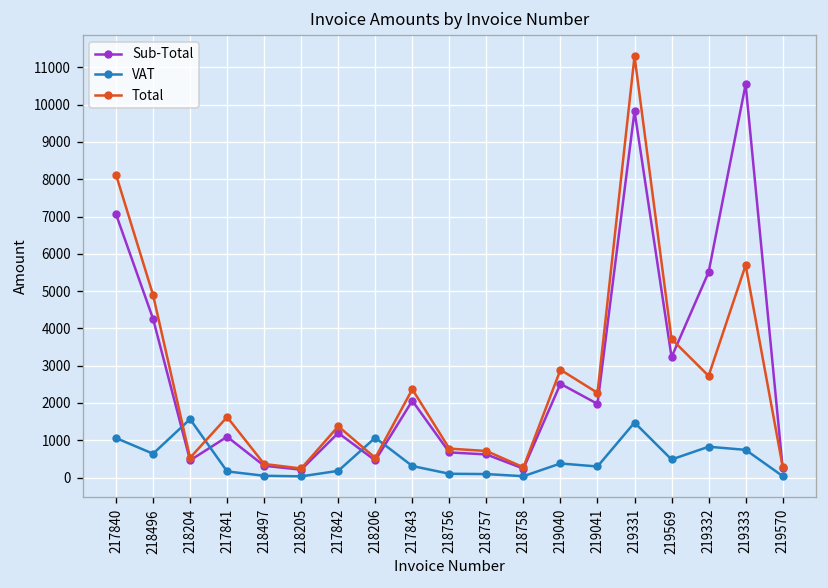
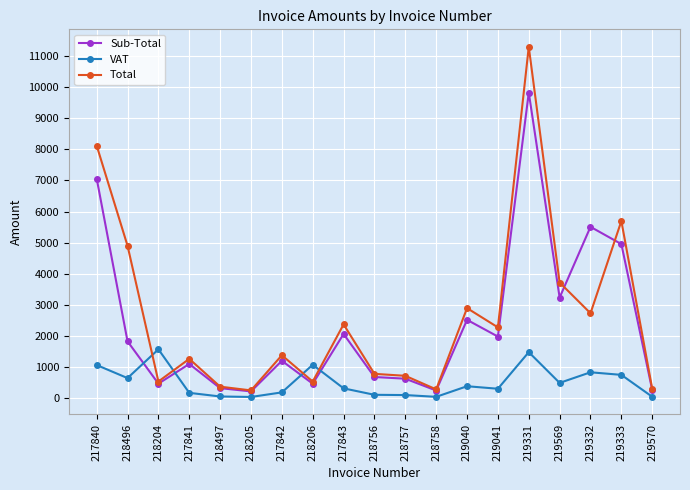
  {
    "Sub-Total": {
      "217840": 7100,
-     "218496": 4300,
+     "218496": 1800,
      "217841": 1100,
      "217842": 1200,
      "217843": 2100,
      "218756": 700,
      "218757": 600,
      "219040": 2500,
      "219041": 2000,
      "219331": 9800,
      "219569": 3200,
      "219332": 5500,
-     "219333": 10500
+     "219333": 5000
    },
    "VAT": {
      "217840": 1100,
      "218496": 600,
      "218204": 1600,
      "217841": 200,
      "218497": 0,
      "218205": 0,
      "217842": 200,
      "218206": 1100,
      "217843": 300,
      "218756": 100,
      "218757": 100,
      "218758": 0,
      "219040": 400,
      "219041": 300,
      "219331": 1500,
      "219569": 500,
      "219332": 800,
      "219333": 700,
      "219570": 0
    },
    "Total": {
      "217840": 8100,
      "218496": 4900,
-     "217841": 1600,
+     "217841": 1300,
      "217842": 1400,
      "217843": 2400,
      "218756": 800,
      "218757": 700,
      "219040": 2900,
      "219041": 2300,
      "219331": 11300,
      "219569": 3700,
      "219332": 2700,
      "219333": 5700
    }
  }
